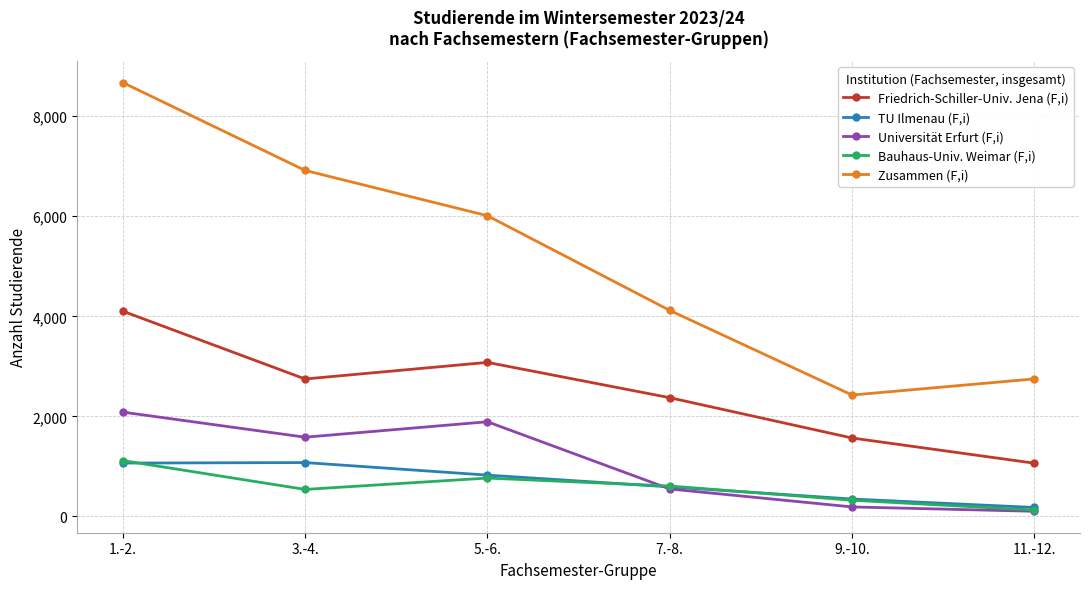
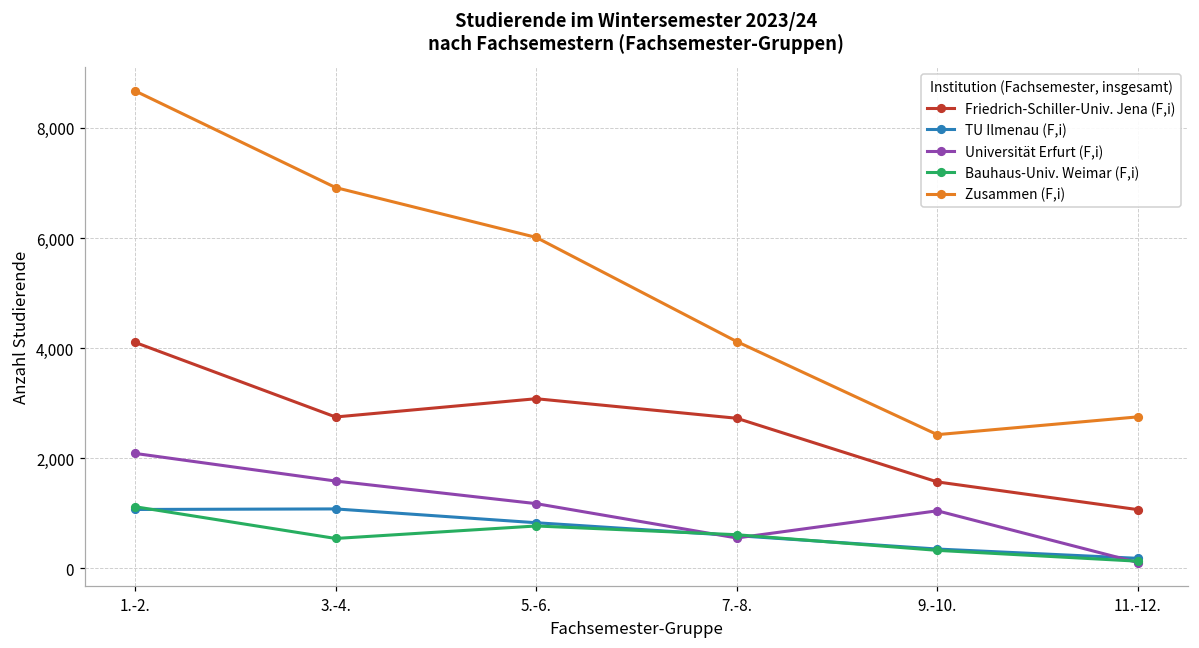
  {
    "Friedrich-Schiller-Univ. Jena (F,i)": {
      "1.-2.": "4,100",
      "3.-4.": "2,700",
      "5.-6.": "3,100",
-     "7.-8.": "2,400",
+     "7.-8.": "2,700",
      "9.-10.": "1,600",
      "11.-12.": "1,100"
    },
    "TU Ilmenau (F,i)": {
      "3.-4.": "1,100",
      "5.-6.": "800",
      "11.-12.": "200"
    },
    "Universität Erfurt (F,i)": {
      "1.-2.": "2,100",
      "3.-4.": "1,600",
-     "5.-6.": "1,900",
-     "9.-10.": "200"
+     "5.-6.": "1,200",
+     "9.-10.": "1,000"
    },
    "Bauhaus-Univ. Weimar (F,i)": {
      "3.-4.": "500",
      "5.-6.": "800"
    },
    "Zusammen (F,i)": {
      "1.-2.": "8,700",
      "3.-4.": "6,900",
      "5.-6.": "6,000",
      "7.-8.": "4,100",
      "9.-10.": "2,400",
      "11.-12.": "2,700"
    }
  }
